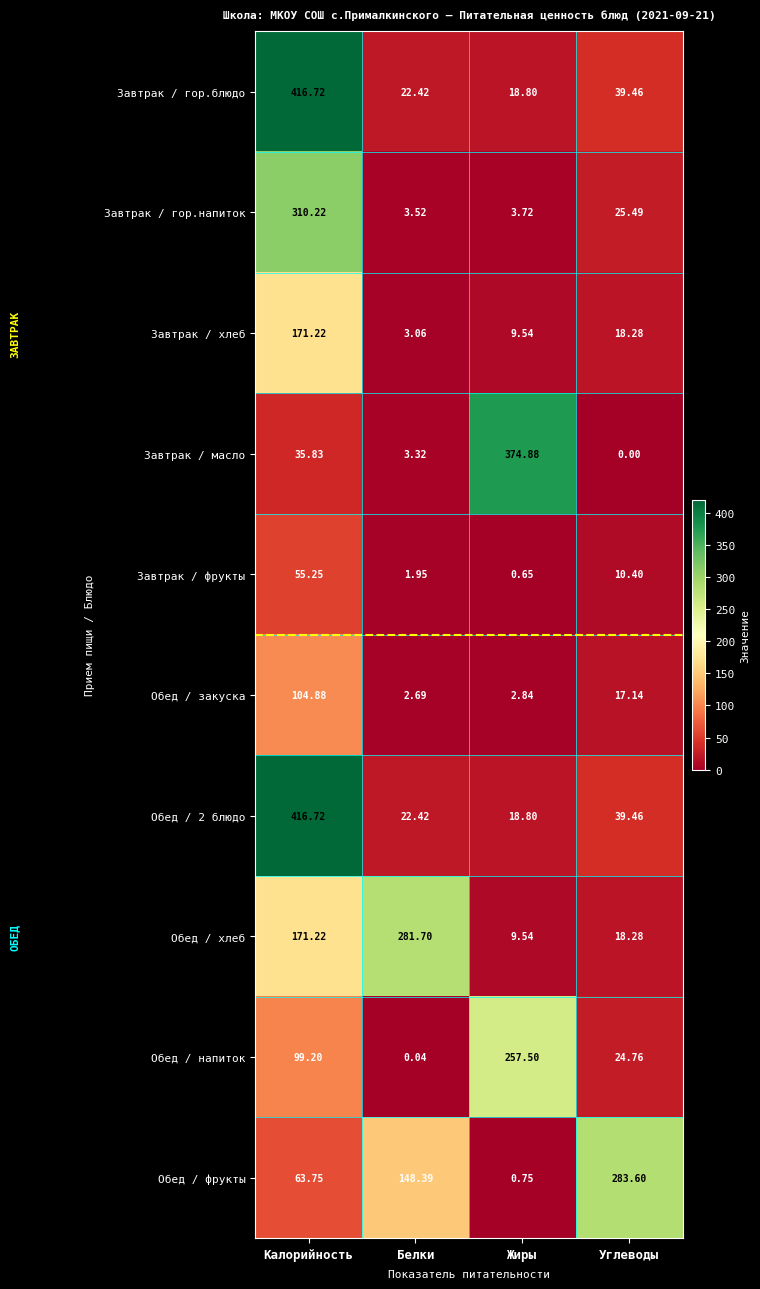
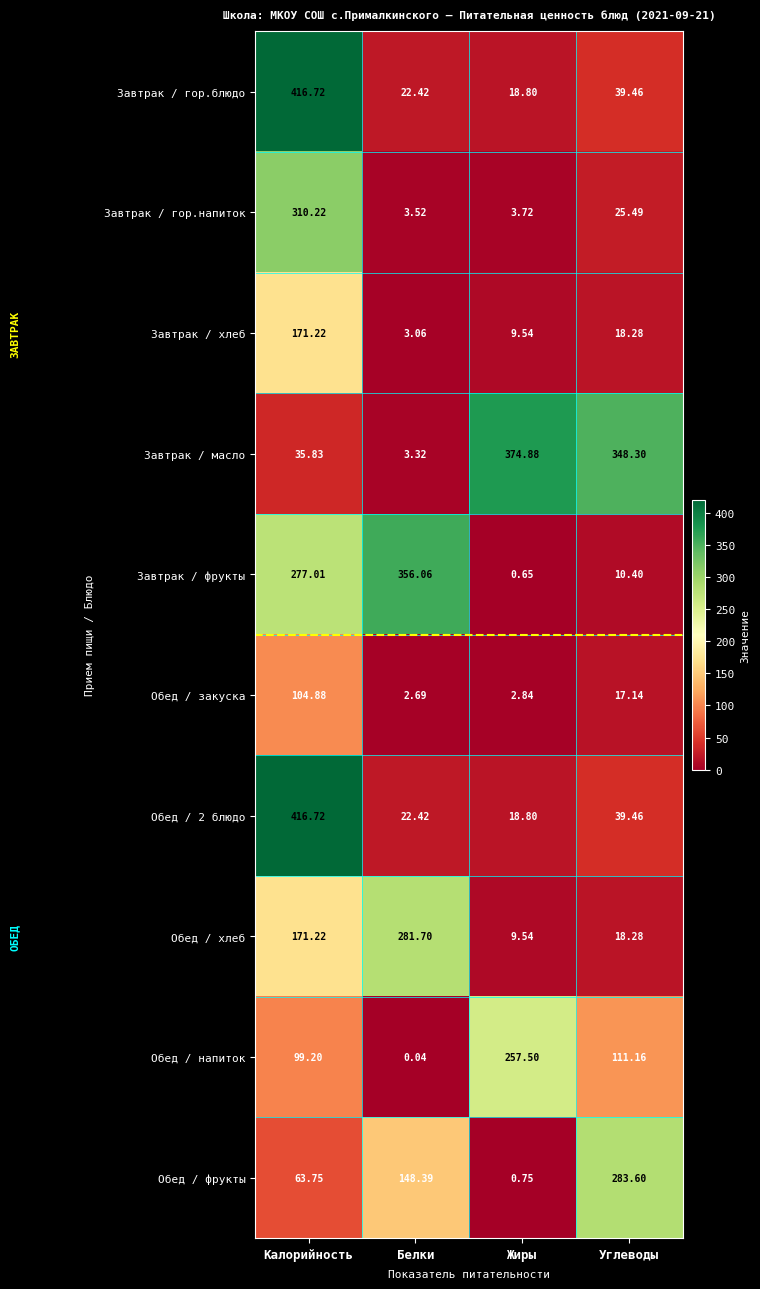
  {
    "Завтрак / гор.блюдо": {
      "Калорийность": 416.72,
      "Белки": 22.42,
      "Жиры": 18.80,
      "Углеводы": 39.46
    },
    "Завтрак / гор.напиток": {
      "Калорийность": 310.22,
      "Белки": 3.52,
      "Жиры": 3.72,
      "Углеводы": 25.49
    },
    "Завтрак / хлеб": {
      "Калорийность": 171.22,
      "Белки": 3.06,
      "Жиры": 9.54,
      "Углеводы": 18.28
    },
    "Завтрак / масло": {
      "Калорийность": 35.83,
      "Белки": 3.32,
      "Жиры": 374.88,
-     "Углеводы": 0.00
+     "Углеводы": 348.30
    },
    "Завтрак / фрукты": {
-     "Калорийность": 55.25,
-     "Белки": 1.95,
+     "Калорийность": 277.01,
+     "Белки": 356.06,
      "Жиры": 0.65,
      "Углеводы": 10.40
    },
    "Обед / закуска": {
      "Калорийность": 104.88,
      "Белки": 2.69,
      "Жиры": 2.84,
      "Углеводы": 17.14
    },
    "Обед / 2 блюдо": {
      "Калорийность": 416.72,
      "Белки": 22.42,
      "Жиры": 18.80,
      "Углеводы": 39.46
    },
    "Обед / хлеб": {
      "Калорийность": 171.22,
      "Белки": 281.70,
      "Жиры": 9.54,
      "Углеводы": 18.28
    },
    "Обед / напиток": {
      "Калорийность": 99.20,
      "Белки": 0.04,
      "Жиры": 257.50,
-     "Углеводы": 24.76
+     "Углеводы": 111.16
    },
    "Обед / фрукты": {
      "Калорийность": 63.75,
      "Белки": 148.39,
      "Жиры": 0.75,
      "Углеводы": 283.60
    }
  }
